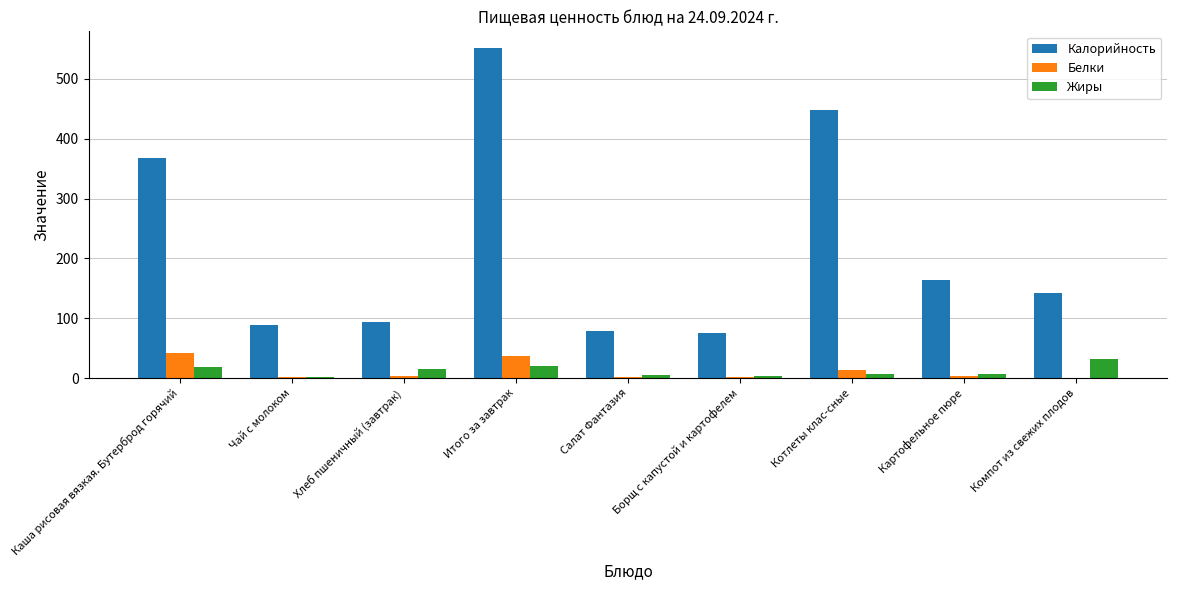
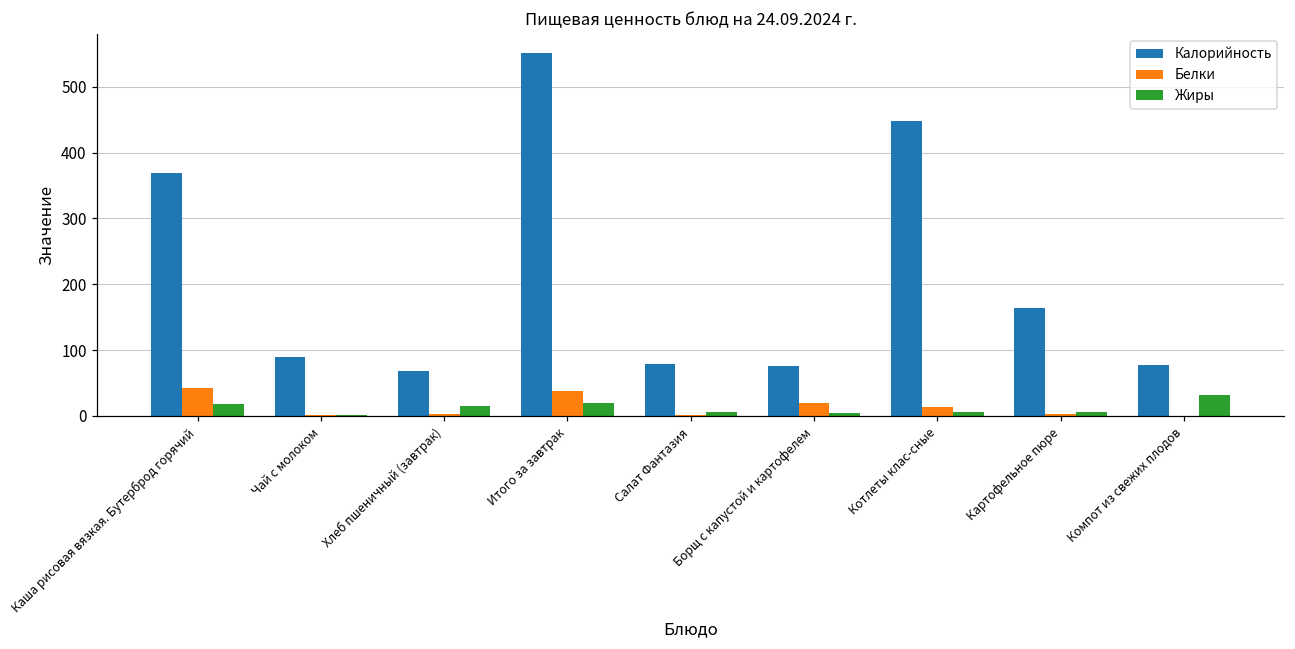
  {
    "Калорийность": {
      "Каша рисовая вязкая. Бутерброд горячий": 370,
      "Чай с молоком": 90,
-     "Хлеб пшеничный (завтрак)": 90,
+     "Хлеб пшеничный (завтрак)": 70,
      "Итого за завтрак": 550,
      "Салат Фантазия": 80,
      "Борщ с капустой и картофелем": 80,
      "Котлеты клас-сные": 450,
      "Картофельное пюре": 160,
-     "Компот из свежих плодов": 140
+     "Компот из свежих плодов": 80
    },
    "Белки": {
      "Каша рисовая вязкая. Бутерброд горячий": 40,
      "Итого за завтрак": 40,
-     "Борщ с капустой и картофелем": 0,
+     "Борщ с капустой и картофелем": 20,
      "Котлеты клас-сные": 10
    },
    "Жиры": {
      "Каша рисовая вязкая. Бутерброд горячий": 20,
      "Хлеб пшеничный (завтрак)": 20,
      "Итого за завтрак": 20,
      "Салат Фантазия": 10,
      "Котлеты клас-сные": 10,
      "Картофельное пюре": 10,
      "Компот из свежих плодов": 30
    }
  }
